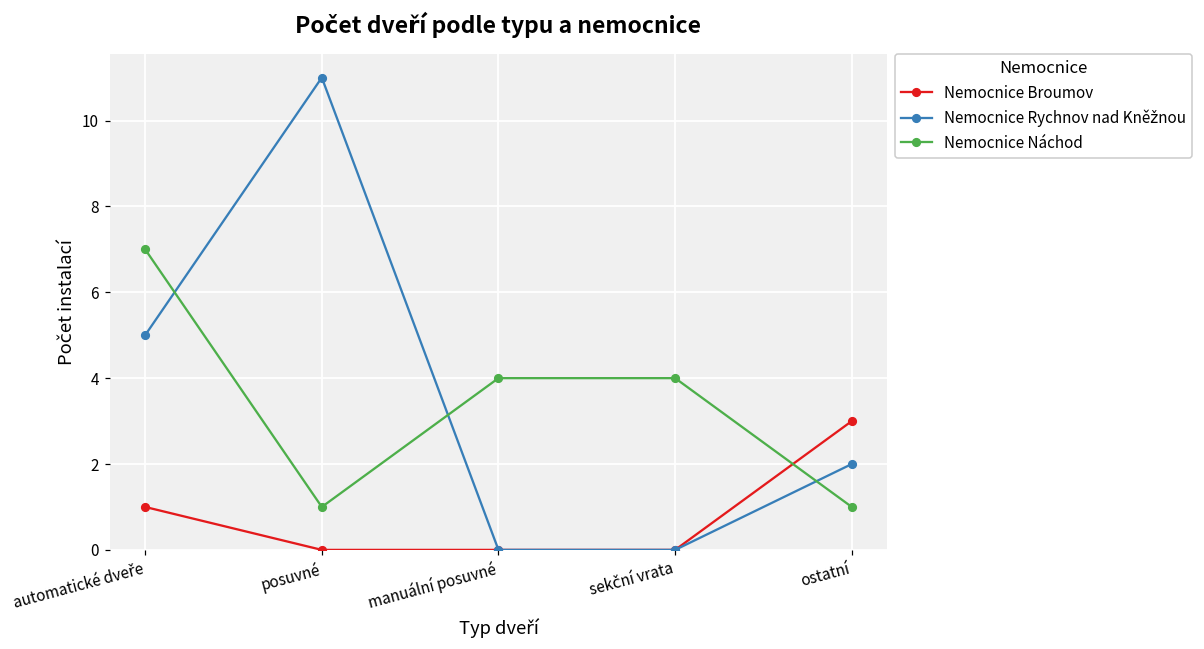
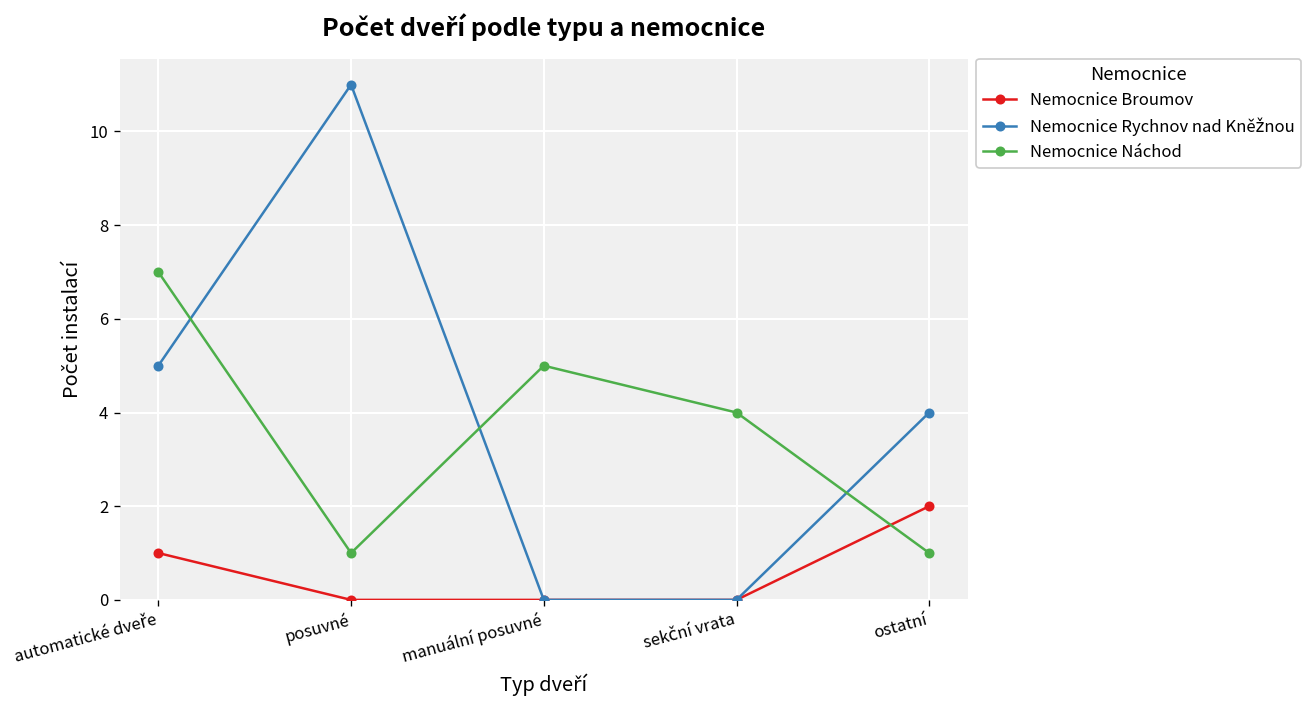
  {
    "Nemocnice Broumov": {
      "automatické dveře": 1,
      "posuvné": 0,
-     "ostatní": 3
+     "ostatní": 2
    },
    "Nemocnice Rychnov nad Kněžnou": {
      "automatické dveře": 5,
      "posuvné": 11,
-     "ostatní": 2
+     "ostatní": 4
    },
    "Nemocnice Náchod": {
      "automatické dveře": 7,
      "posuvné": 1,
-     "manuální posuvné": 4,
+     "manuální posuvné": 5,
      "sekční vrata": 4,
      "ostatní": 1
    }
  }
